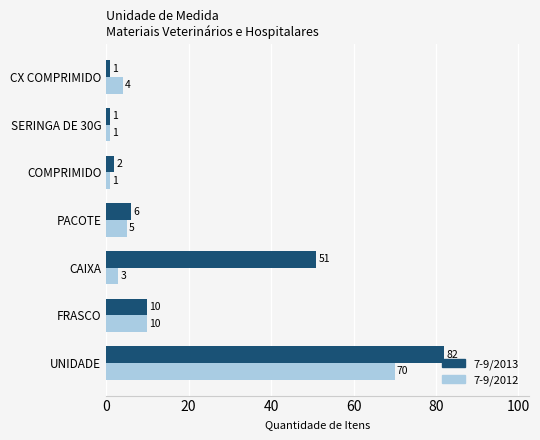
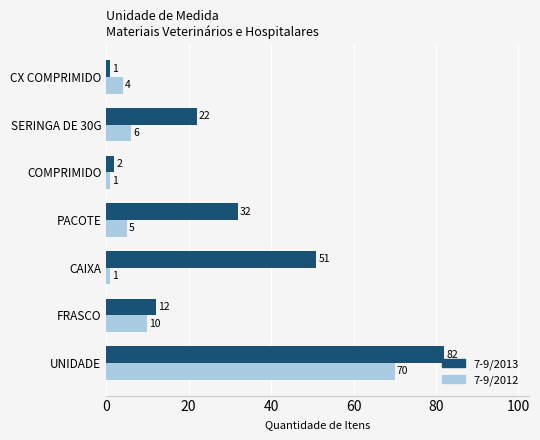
  {
    "7-9/2013": {
      "CX COMPRIMIDO": 1,
-     "SERINGA DE 30G": 1,
+     "SERINGA DE 30G": 22,
      "COMPRIMIDO": 2,
-     "PACOTE": 6,
+     "PACOTE": 32,
      "CAIXA": 51,
-     "FRASCO": 10,
+     "FRASCO": 12,
      "UNIDADE": 82
    },
    "7-9/2012": {
      "CX COMPRIMIDO": 4,
-     "SERINGA DE 30G": 1,
+     "SERINGA DE 30G": 6,
      "COMPRIMIDO": 1,
      "PACOTE": 5,
-     "CAIXA": 3,
+     "CAIXA": 1,
      "FRASCO": 10,
      "UNIDADE": 70
    }
  }
